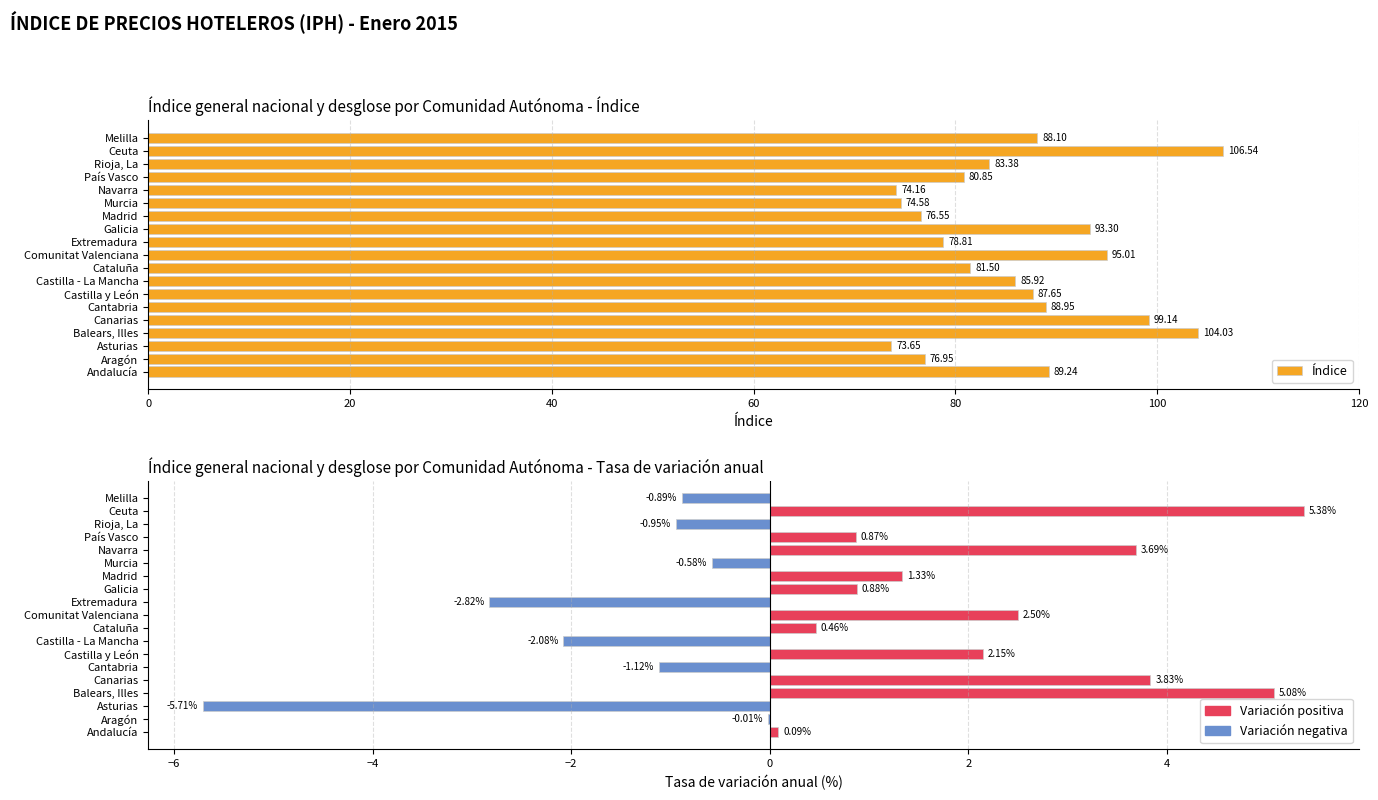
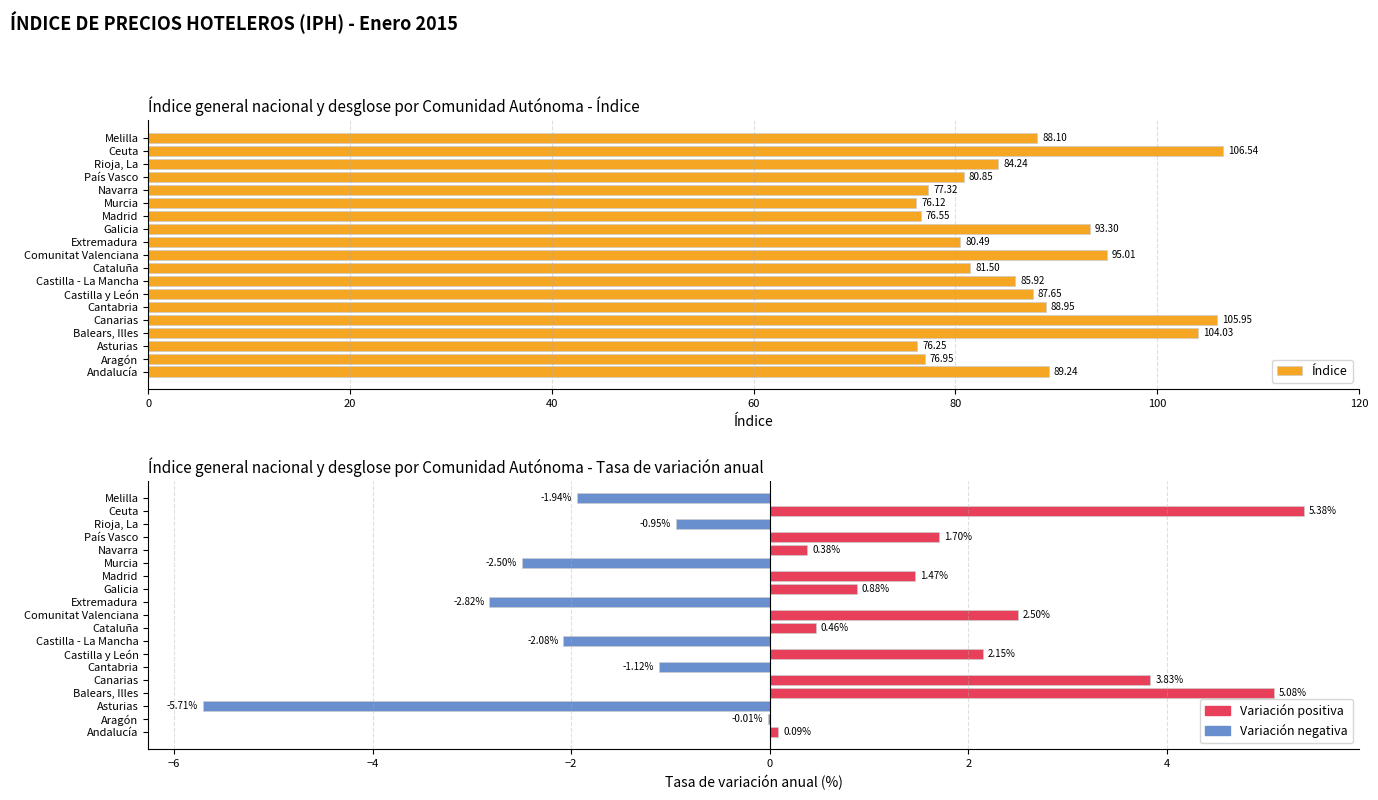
  {
    "Índice general nacional y desglose por Comunidad Autónoma - Índice": {
      "Melilla": "88.10",
      "Ceuta": "106.54",
-     "Rioja, La": "83.38",
+     "Rioja, La": "84.24",
      "País Vasco": "80.85",
-     "Navarra": "74.16",
-     "Murcia": "74.58",
+     "Navarra": "77.32",
+     "Murcia": "76.12",
      "Madrid": "76.55",
      "Galicia": "93.30",
-     "Extremadura": "78.81",
+     "Extremadura": "80.49",
      "Comunitat Valenciana": "95.01",
      "Cataluña": "81.50",
      "Castilla - La Mancha": "85.92",
      "Castilla y León": "87.65",
      "Cantabria": "88.95",
-     "Canarias": "99.14",
+     "Canarias": "105.95",
      "Balears, Illes": "104.03",
-     "Asturias": "73.65",
+     "Asturias": "76.25",
      "Aragón": "76.95",
      "Andalucía": "89.24"
    },
    "Índice general nacional y desglose por Comunidad Autónoma - Tasa de variación anual": {
-     "Melilla": "-0.89%",
+     "Melilla": "-1.94%",
      "Ceuta": "5.38%",
      "Rioja, La": "-0.95%",
-     "País Vasco": "0.87%",
-     "Navarra": "3.69%",
-     "Murcia": "-0.58%",
-     "Madrid": "1.33%",
+     "País Vasco": "1.70%",
+     "Navarra": "0.38%",
+     "Murcia": "-2.50%",
+     "Madrid": "1.47%",
      "Galicia": "0.88%",
      "Extremadura": "-2.82%",
      "Comunitat Valenciana": "2.50%",
      "Cataluña": "0.46%",
      "Castilla - La Mancha": "-2.08%",
      "Castilla y León": "2.15%",
      "Cantabria": "-1.12%",
      "Canarias": "3.83%",
      "Balears, Illes": "5.08%",
      "Asturias": "-5.71%",
      "Aragón": "-0.01%",
      "Andalucía": "0.09%"
    }
  }
